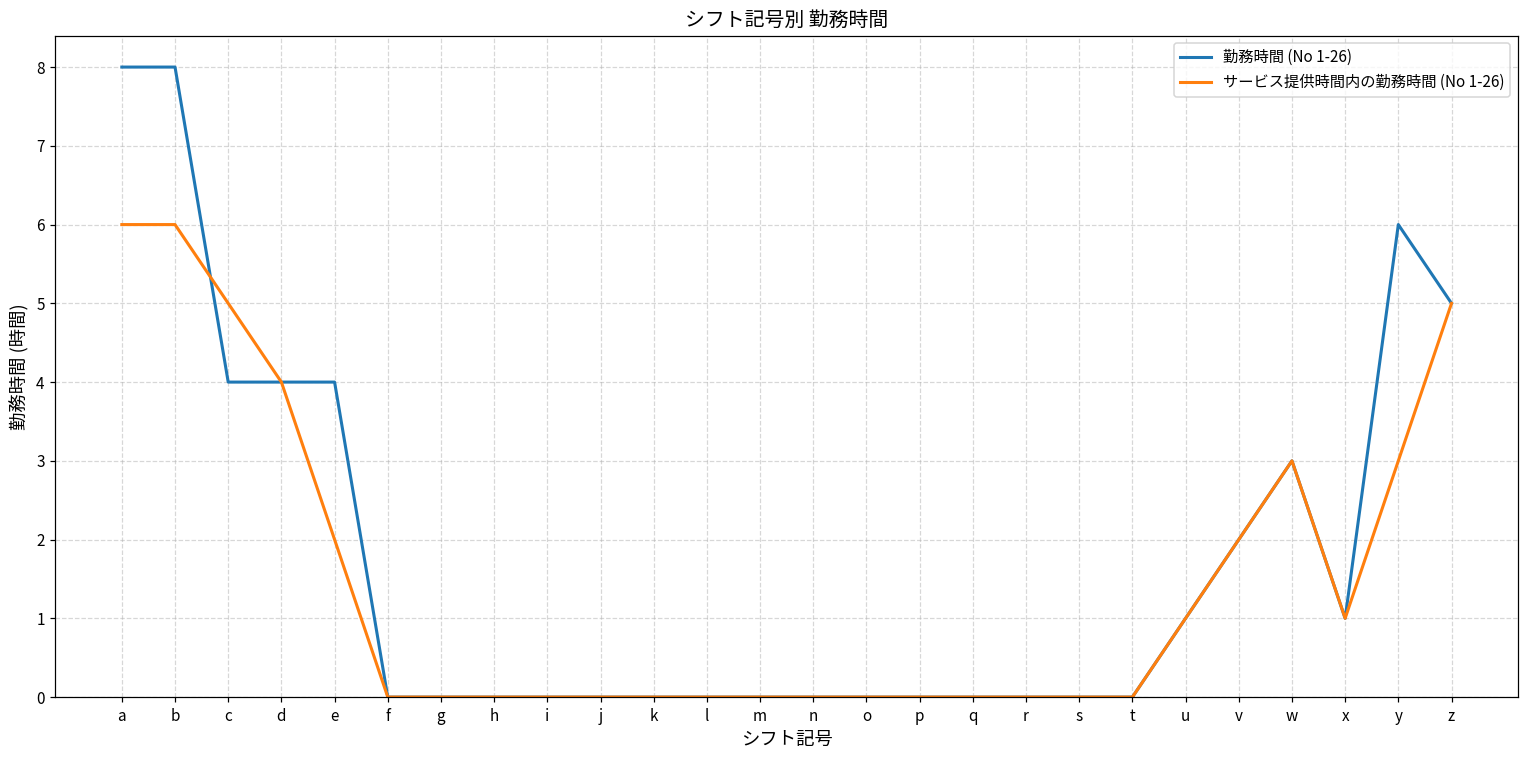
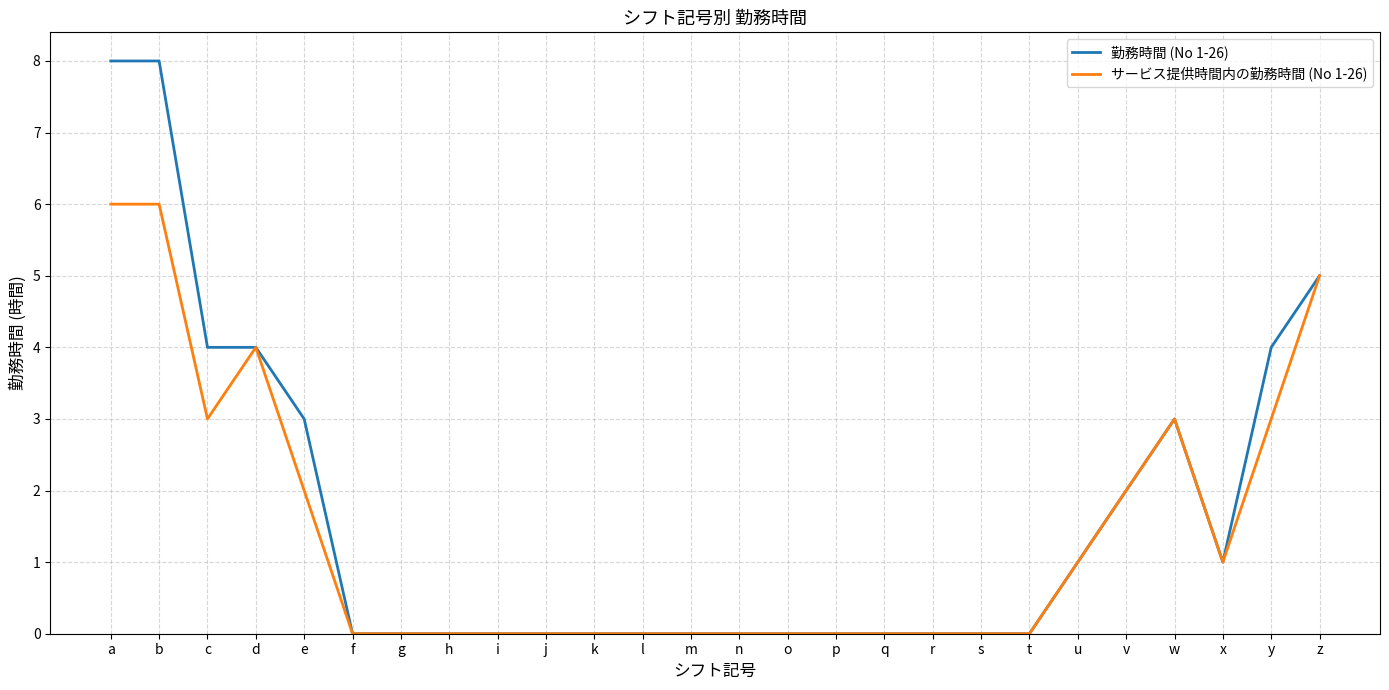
  {
    "勤務時間 (No 1-26)": {
      "a": 8,
      "b": 8,
      "c": 4,
-     "e": 4,
-     "y": 6
+     "e": 3,
+     "y": 4
    },
    "サービス提供時間内の勤務時間 (No 1-26)": {
      "a": 6,
      "b": 6,
-     "c": 5,
+     "c": 3,
      "e": 2,
      "y": 3
    }
  }
